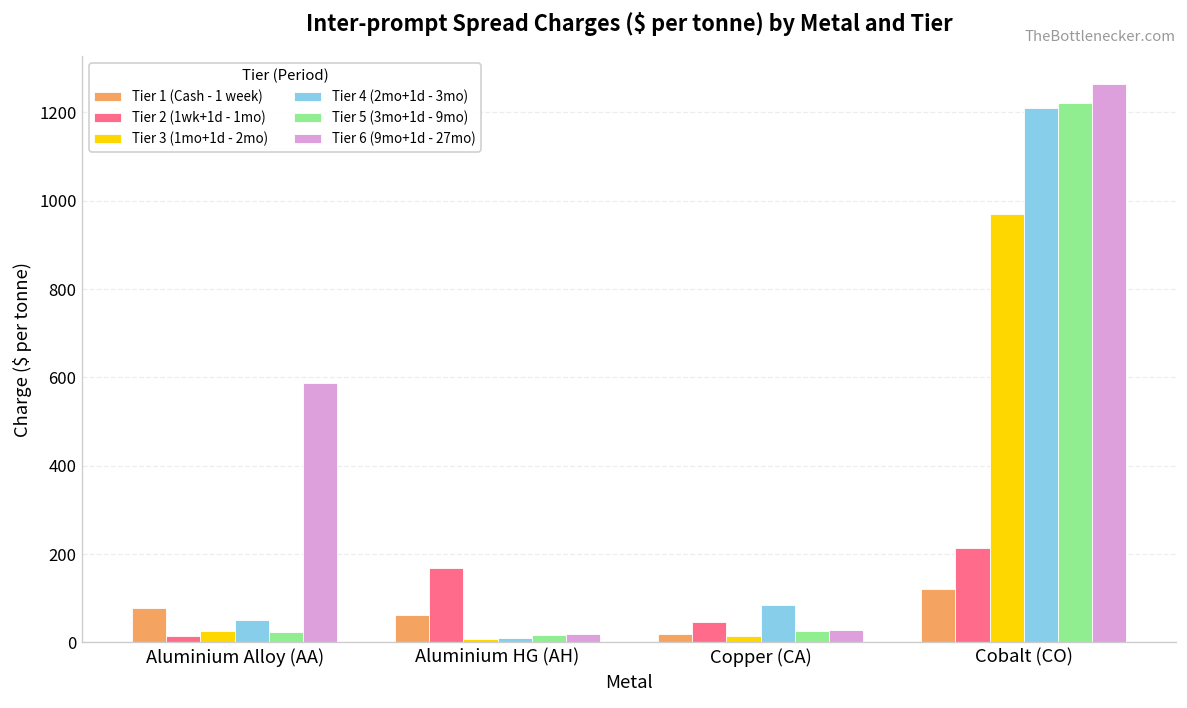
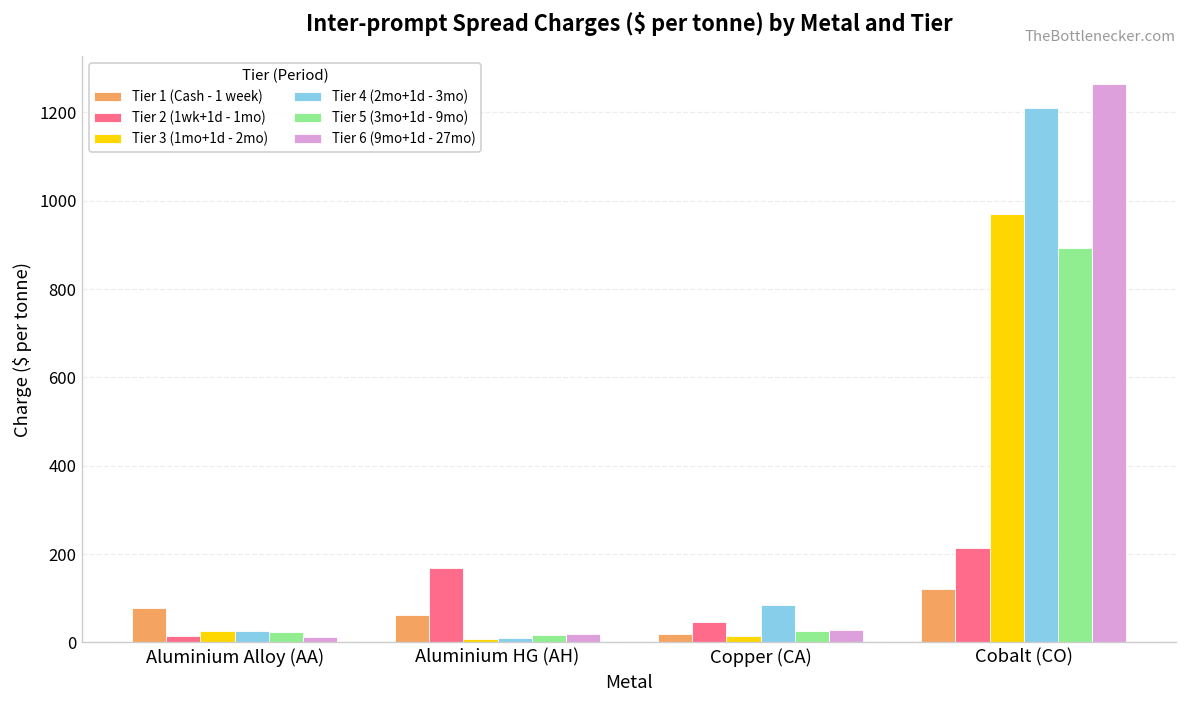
  {
    "Tier 1 (Cash - 1 week)": {
      "Aluminium Alloy (AA)": 80,
      "Aluminium HG (AH)": 60,
      "Copper (CA)": 20,
      "Cobalt (CO)": 120
    },
    "Tier 2 (1wk+1d - 1mo)": {
      "Aluminium Alloy (AA)": 20,
      "Aluminium HG (AH)": 170,
      "Copper (CA)": 50,
      "Cobalt (CO)": 210
    },
    "Tier 3 (1mo+1d - 2mo)": {
      "Aluminium Alloy (AA)": 30,
      "Aluminium HG (AH)": 10,
      "Copper (CA)": 20,
      "Cobalt (CO)": 970
    },
    "Tier 4 (2mo+1d - 3mo)": {
-     "Aluminium Alloy (AA)": 50,
+     "Aluminium Alloy (AA)": 30,
      "Aluminium HG (AH)": 10,
      "Copper (CA)": 80,
      "Cobalt (CO)": 1210
    },
    "Tier 5 (3mo+1d - 9mo)": {
      "Aluminium Alloy (AA)": 20,
      "Aluminium HG (AH)": 20,
      "Copper (CA)": 30,
-     "Cobalt (CO)": 1220
+     "Cobalt (CO)": 890
    },
    "Tier 6 (9mo+1d - 27mo)": {
-     "Aluminium Alloy (AA)": 590,
+     "Aluminium Alloy (AA)": 10,
      "Aluminium HG (AH)": 20,
      "Copper (CA)": 30,
      "Cobalt (CO)": 1260
    }
  }
